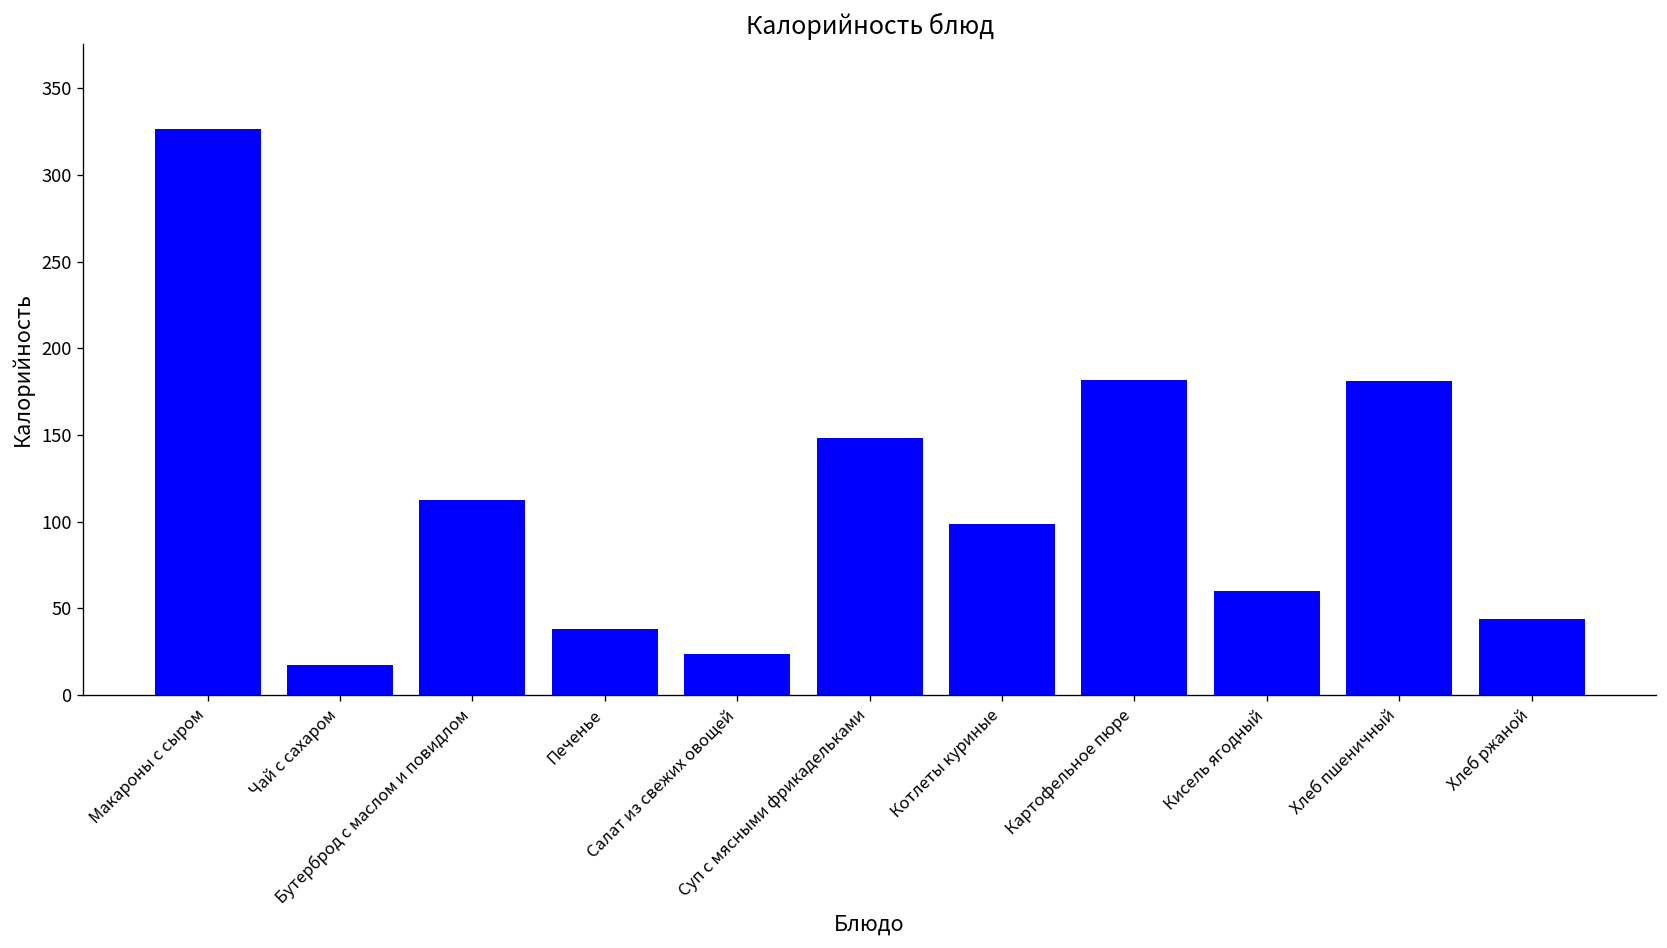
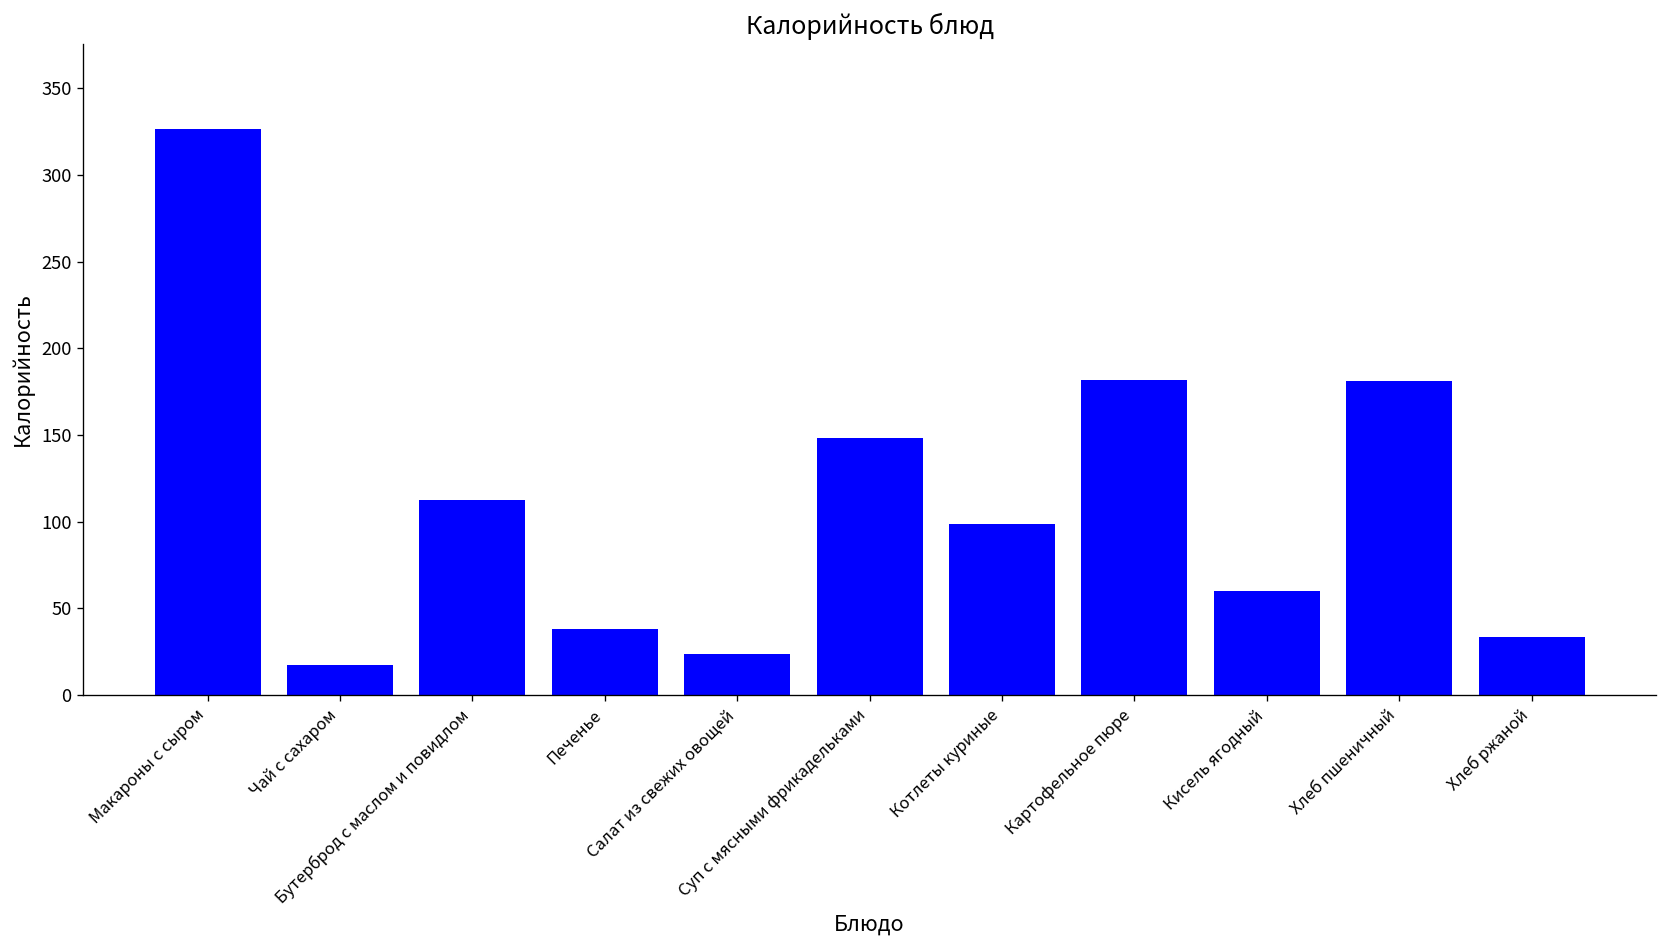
  {
    "Макароны с сыром": 327,
    "Чай с сахаром": 17,
    "Бутерброд с маслом и повидлом": 113,
    "Печенье": 38,
    "Салат из свежих овощей": 24,
    "Суп с мясными фрикадельками": 149,
    "Котлеты куриные": 99,
    "Картофельное пюре": 182,
    "Кисель ягодный": 60,
    "Хлеб пшеничный": 181,
-   "Хлеб ржаной": 44
+   "Хлеб ржаной": 34
  }
